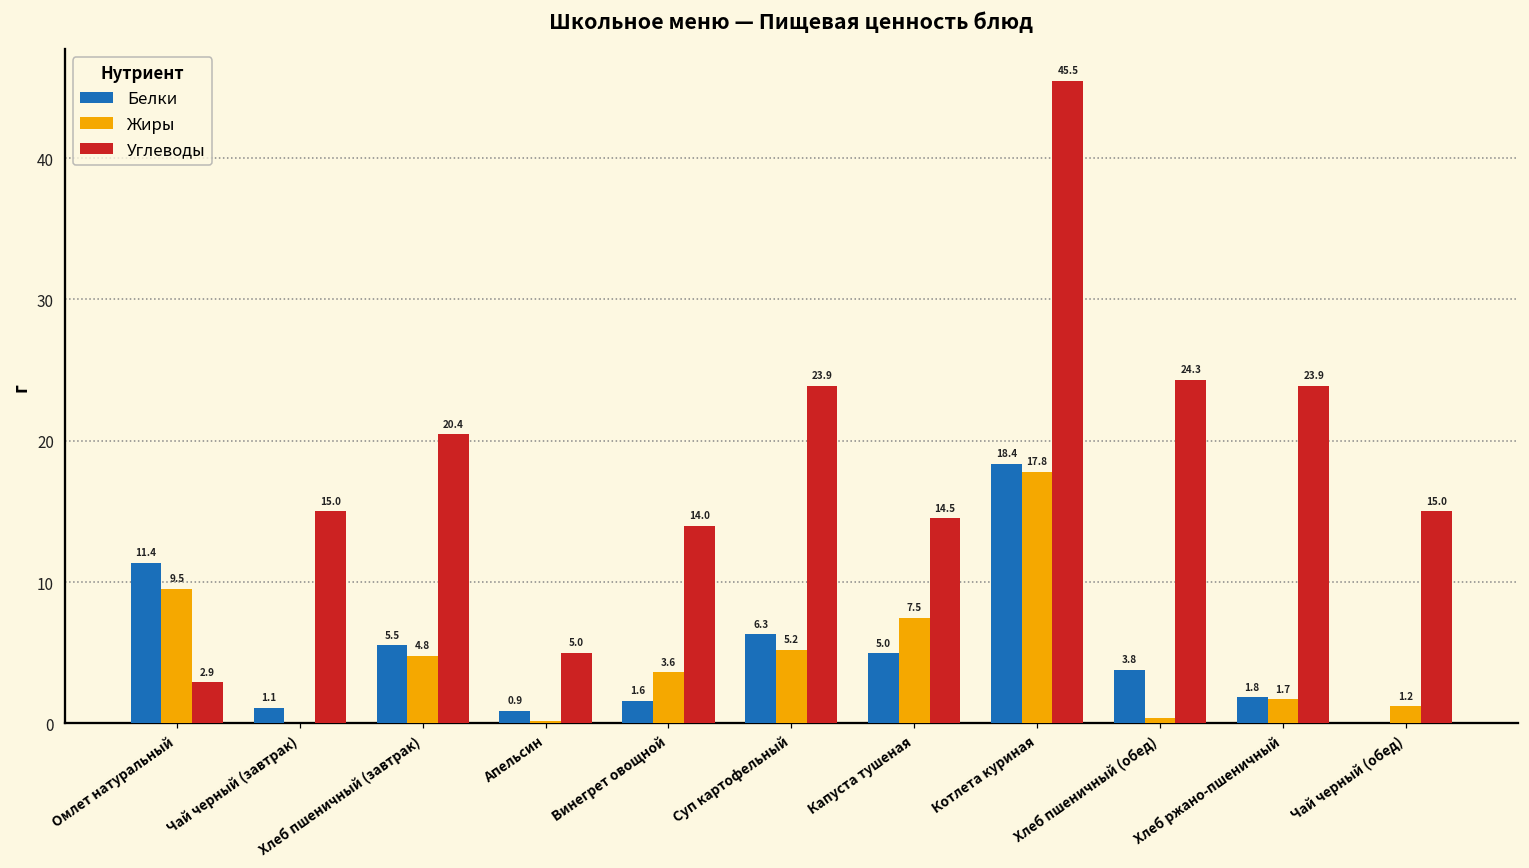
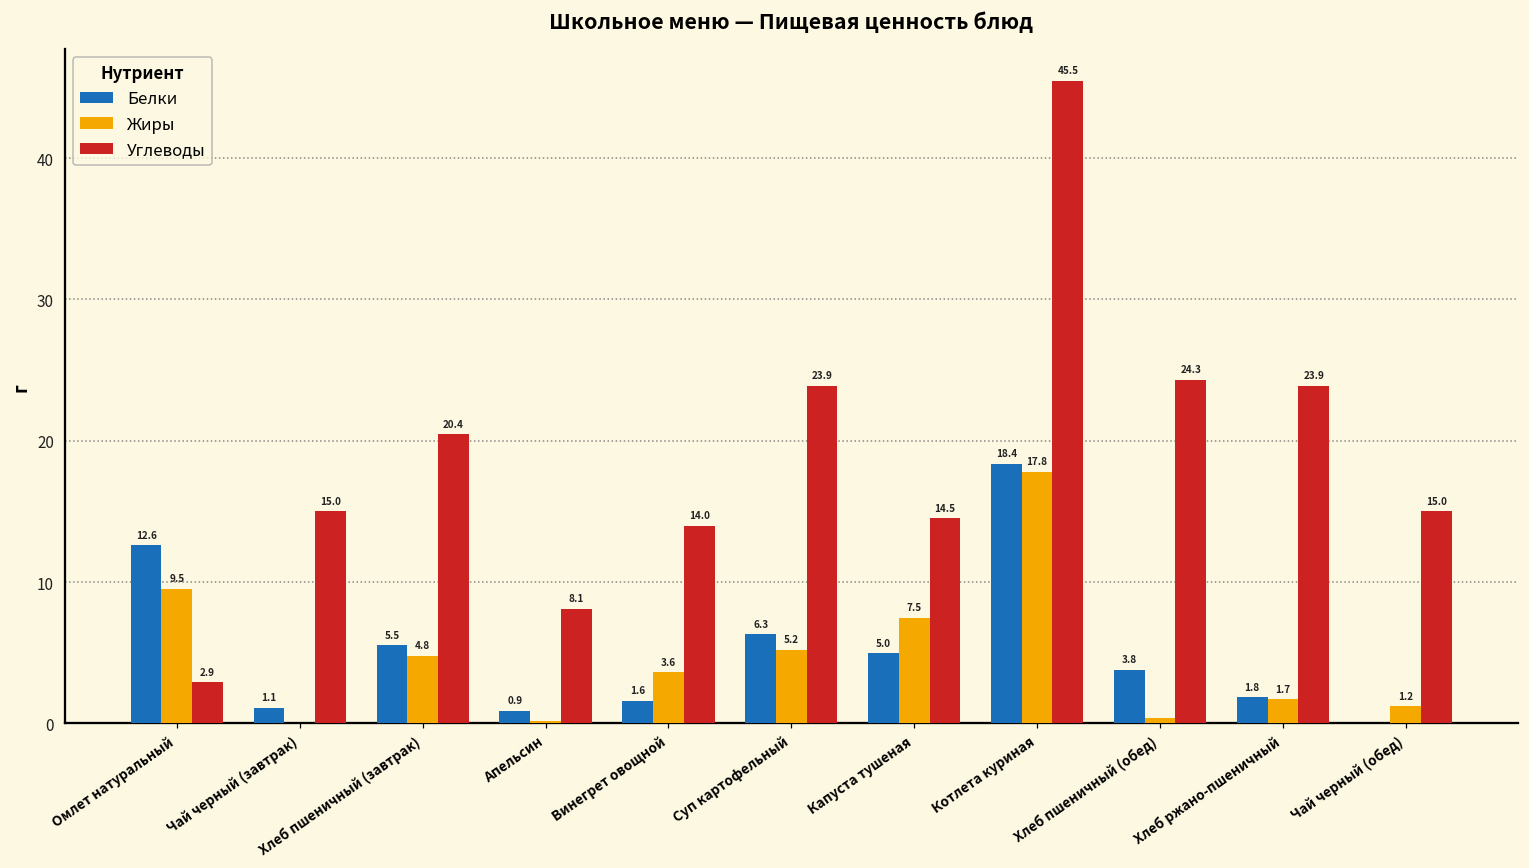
  {
    "Белки": {
-     "Омлет натуральный": 11.4,
+     "Омлет натуральный": 12.6,
      "Чай черный (завтрак)": 1.1,
      "Хлеб пшеничный (завтрак)": 5.5,
      "Апельсин": 0.9,
      "Винегрет овощной": 1.6,
      "Суп картофельный": 6.3,
      "Капуста тушеная": 5.0,
      "Котлета куриная": 18.4,
      "Хлеб пшеничный (обед)": 3.8,
      "Хлеб ржано-пшеничный": 1.8
    },
    "Жиры": {
      "Омлет натуральный": 9.5,
      "Хлеб пшеничный (завтрак)": 4.8,
      "Винегрет овощной": 3.6,
      "Суп картофельный": 5.2,
      "Капуста тушеная": 7.5,
      "Котлета куриная": 17.8,
      "Хлеб ржано-пшеничный": 1.7,
      "Чай черный (обед)": 1.2
    },
    "Углеводы": {
      "Омлет натуральный": 2.9,
      "Чай черный (завтрак)": 15.0,
      "Хлеб пшеничный (завтрак)": 20.4,
-     "Апельсин": 5.0,
+     "Апельсин": 8.1,
      "Винегрет овощной": 14.0,
      "Суп картофельный": 23.9,
      "Капуста тушеная": 14.5,
      "Котлета куриная": 45.5,
      "Хлеб пшеничный (обед)": 24.3,
      "Хлеб ржано-пшеничный": 23.9,
      "Чай черный (обед)": 15.0
    }
  }
